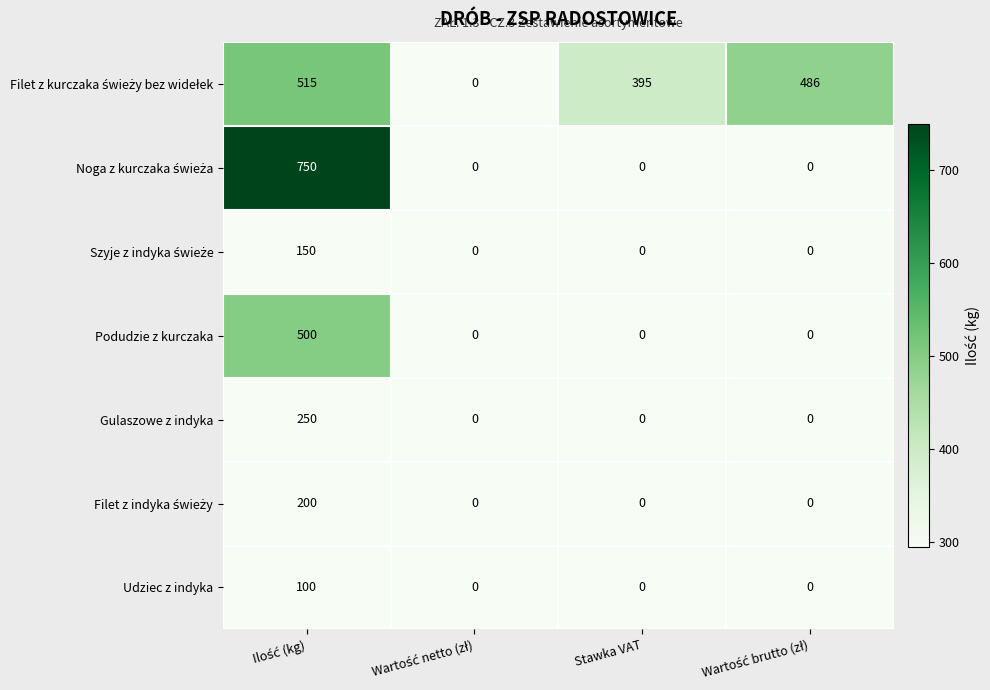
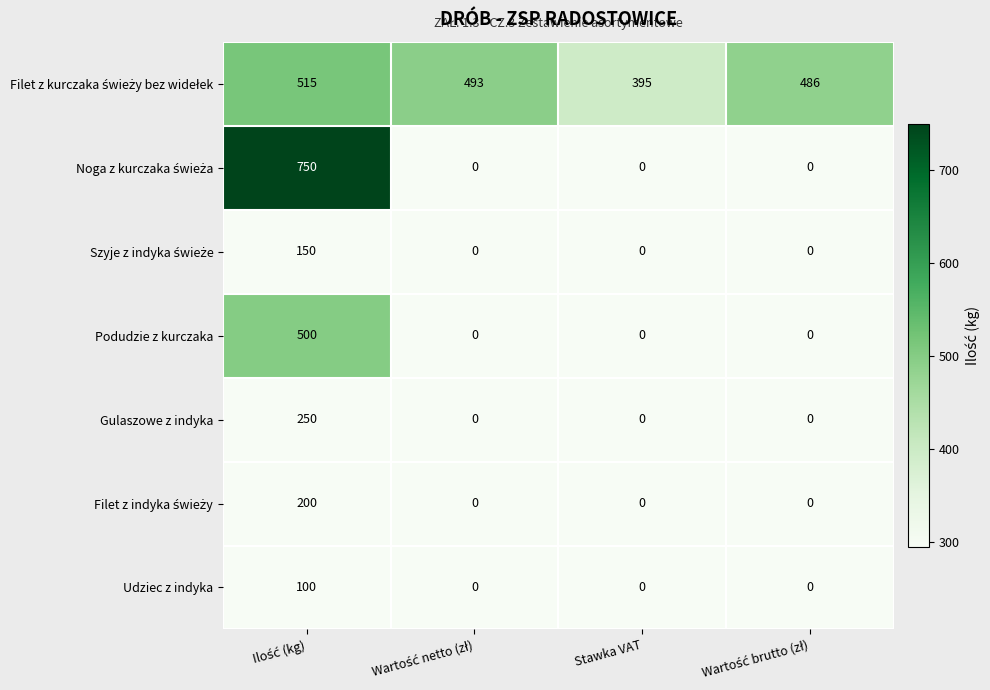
  {
    "Filet z kurczaka świeży bez widełek": {
      "Ilość (kg)": 515,
-     "Wartość netto (zł)": 0,
+     "Wartość netto (zł)": 493,
      "Stawka VAT": 395,
      "Wartość brutto (zł)": 486
    },
    "Noga z kurczaka świeża": {
      "Ilość (kg)": 750,
      "Wartość netto (zł)": 0,
      "Stawka VAT": 0,
      "Wartość brutto (zł)": 0
    },
    "Szyje z indyka świeże": {
      "Ilość (kg)": 150,
      "Wartość netto (zł)": 0,
      "Stawka VAT": 0,
      "Wartość brutto (zł)": 0
    },
    "Podudzie z kurczaka": {
      "Ilość (kg)": 500,
      "Wartość netto (zł)": 0,
      "Stawka VAT": 0,
      "Wartość brutto (zł)": 0
    },
    "Gulaszowe z indyka": {
      "Ilość (kg)": 250,
      "Wartość netto (zł)": 0,
      "Stawka VAT": 0,
      "Wartość brutto (zł)": 0
    },
    "Filet z indyka świeży": {
      "Ilość (kg)": 200,
      "Wartość netto (zł)": 0,
      "Stawka VAT": 0,
      "Wartość brutto (zł)": 0
    },
    "Udziec z indyka": {
      "Ilość (kg)": 100,
      "Wartość netto (zł)": 0,
      "Stawka VAT": 0,
      "Wartość brutto (zł)": 0
    }
  }
